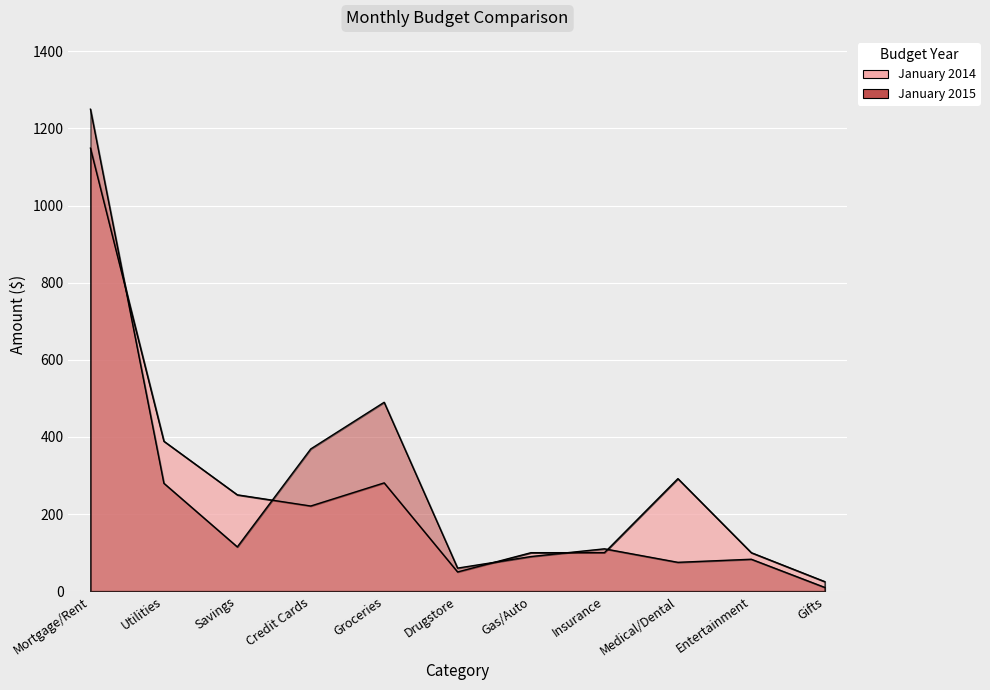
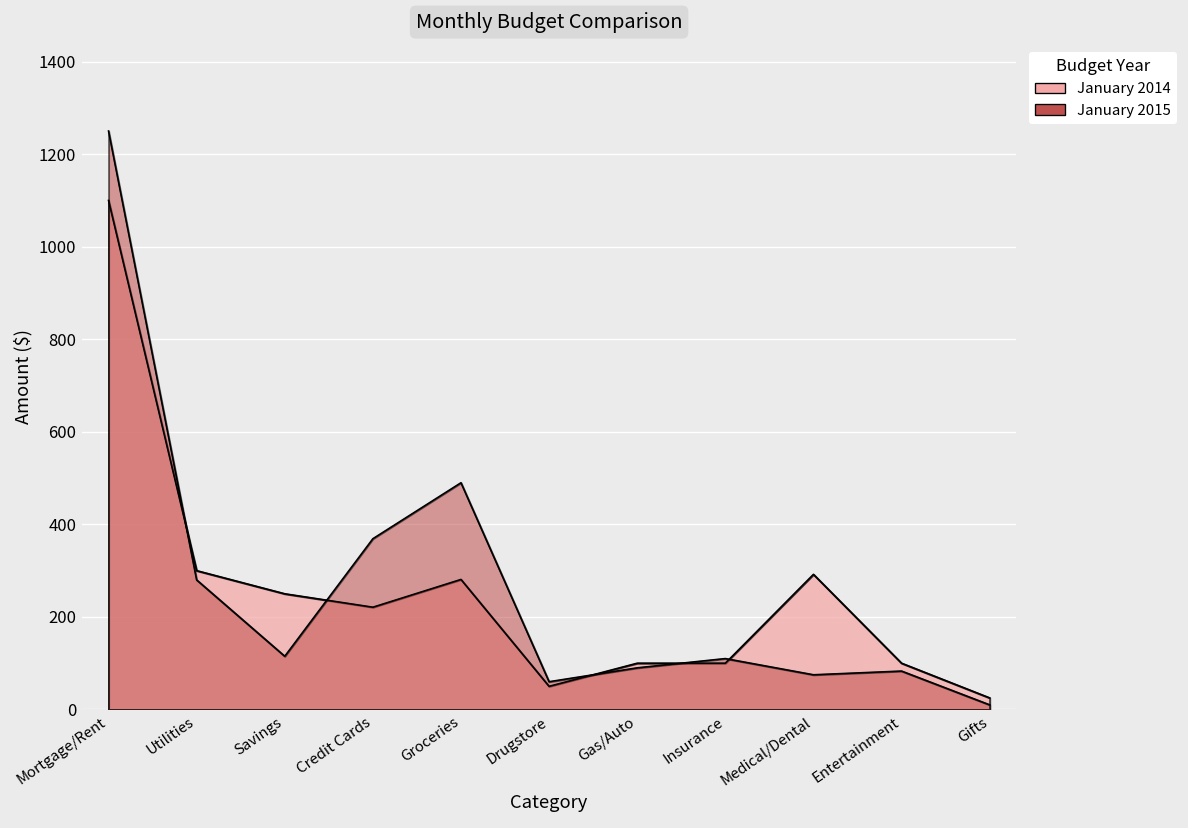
  {
    "January 2014": {
-     "Mortgage/Rent": 1150,
-     "Utilities": 390,
+     "Mortgage/Rent": 1100,
+     "Utilities": 300,
      "Savings": 250,
      "Credit Cards": 220,
      "Groceries": 280,
      "Drugstore": 50,
      "Gas/Auto": 100,
      "Insurance": 100,
      "Medical/Dental": 290,
      "Entertainment": 100,
      "Gifts": 30
    },
    "January 2015": {
      "Mortgage/Rent": 1250,
      "Utilities": 280,
      "Savings": 120,
      "Credit Cards": 370,
      "Groceries": 490,
      "Drugstore": 60,
      "Gas/Auto": 90,
      "Insurance": 110,
      "Medical/Dental": 80,
      "Entertainment": 80,
      "Gifts": 10
    }
  }
